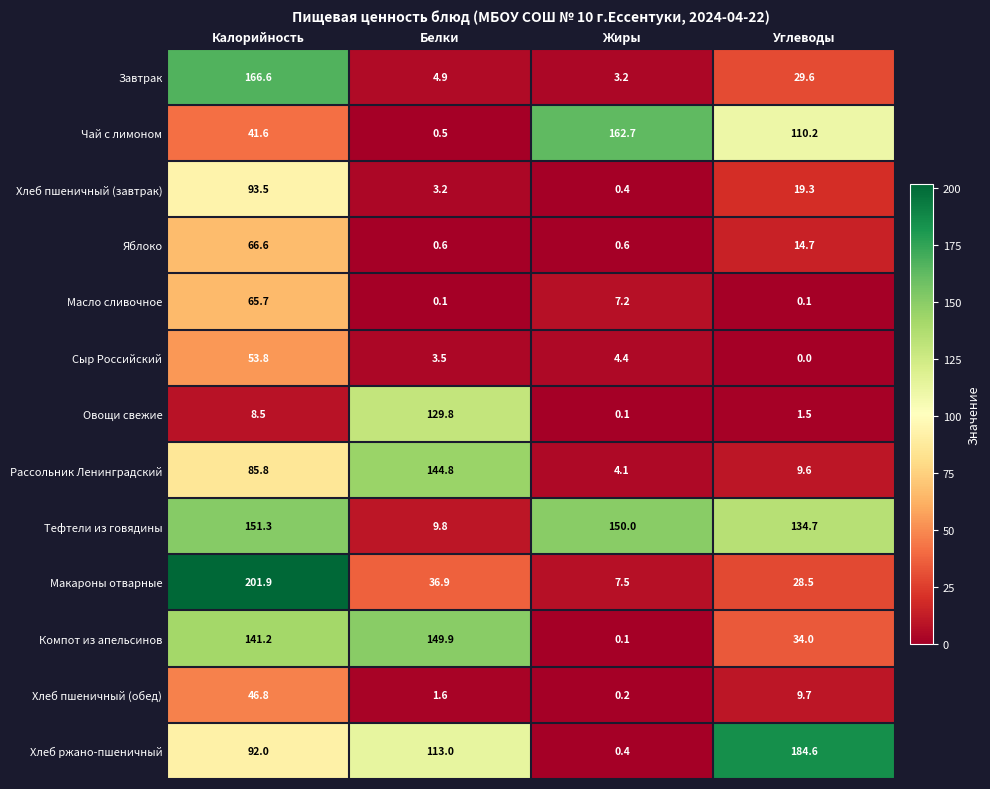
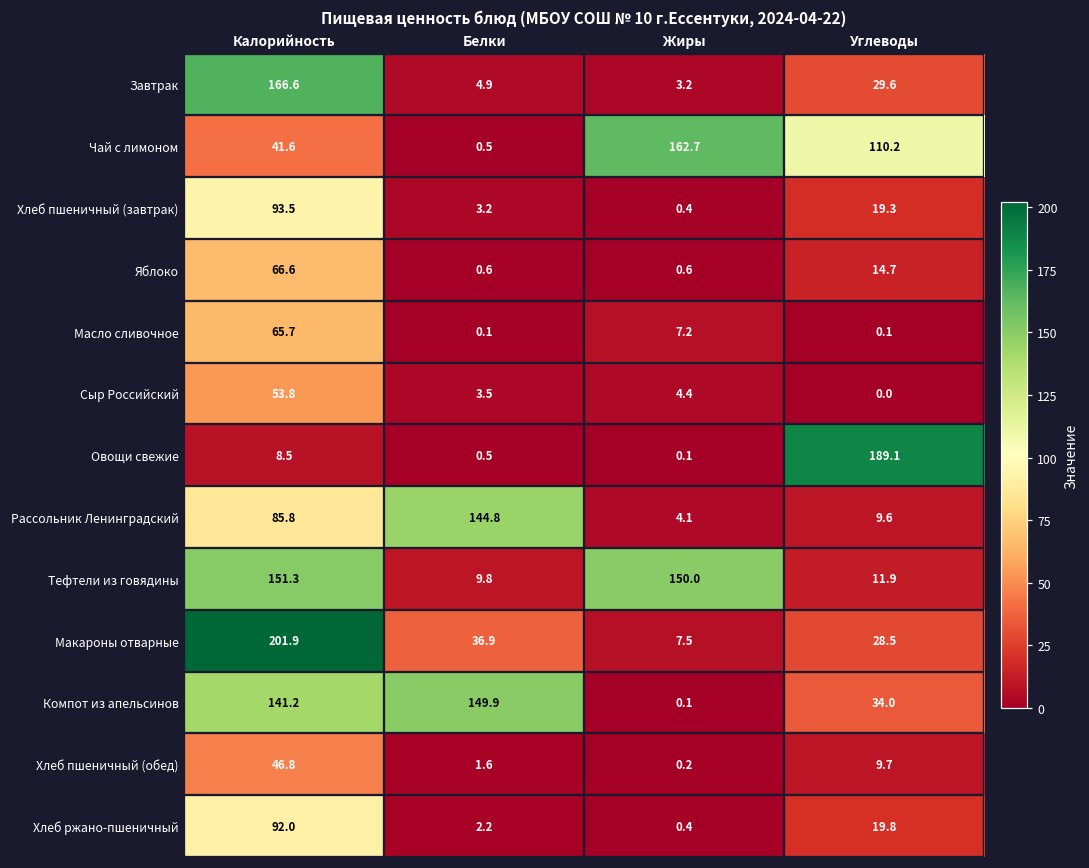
  {
    "Завтрак": {
      "Калорийность": 166.6,
      "Белки": 4.9,
      "Жиры": 3.2,
      "Углеводы": 29.6
    },
    "Чай с лимоном": {
      "Калорийность": 41.6,
      "Белки": 0.5,
      "Жиры": 162.7,
      "Углеводы": 110.2
    },
    "Хлеб пшеничный (завтрак)": {
      "Калорийность": 93.5,
      "Белки": 3.2,
      "Жиры": 0.4,
      "Углеводы": 19.3
    },
    "Яблоко": {
      "Калорийность": 66.6,
      "Белки": 0.6,
      "Жиры": 0.6,
      "Углеводы": 14.7
    },
    "Масло сливочное": {
      "Калорийность": 65.7,
      "Белки": 0.1,
      "Жиры": 7.2,
      "Углеводы": 0.1
    },
    "Сыр Российский": {
      "Калорийность": 53.8,
      "Белки": 3.5,
      "Жиры": 4.4,
      "Углеводы": 0.0
    },
    "Овощи свежие": {
      "Калорийность": 8.5,
-     "Белки": 129.8,
+     "Белки": 0.5,
      "Жиры": 0.1,
-     "Углеводы": 1.5
+     "Углеводы": 189.1
    },
    "Рассольник Ленинградский": {
      "Калорийность": 85.8,
      "Белки": 144.8,
      "Жиры": 4.1,
      "Углеводы": 9.6
    },
    "Тефтели из говядины": {
      "Калорийность": 151.3,
      "Белки": 9.8,
      "Жиры": 150.0,
-     "Углеводы": 134.7
+     "Углеводы": 11.9
    },
    "Макароны отварные": {
      "Калорийность": 201.9,
      "Белки": 36.9,
      "Жиры": 7.5,
      "Углеводы": 28.5
    },
    "Компот из апельсинов": {
      "Калорийность": 141.2,
      "Белки": 149.9,
      "Жиры": 0.1,
      "Углеводы": 34.0
    },
    "Хлеб пшеничный (обед)": {
      "Калорийность": 46.8,
      "Белки": 1.6,
      "Жиры": 0.2,
      "Углеводы": 9.7
    },
    "Хлеб ржано-пшеничный": {
      "Калорийность": 92.0,
-     "Белки": 113.0,
+     "Белки": 2.2,
      "Жиры": 0.4,
-     "Углеводы": 184.6
+     "Углеводы": 19.8
    }
  }
